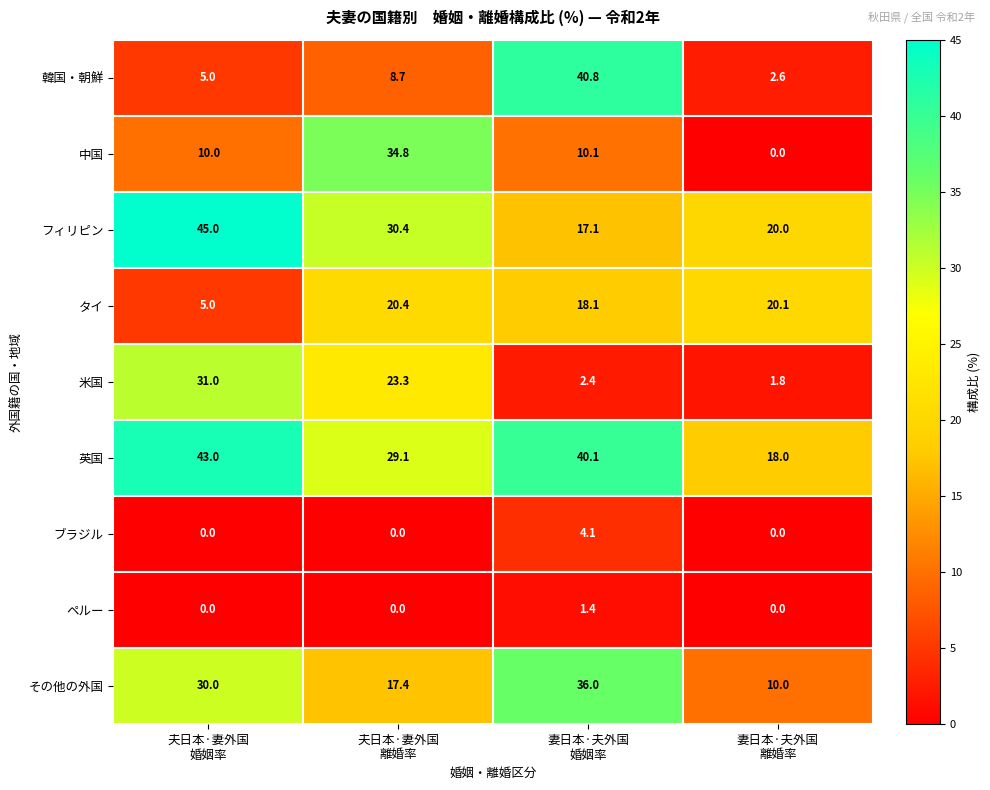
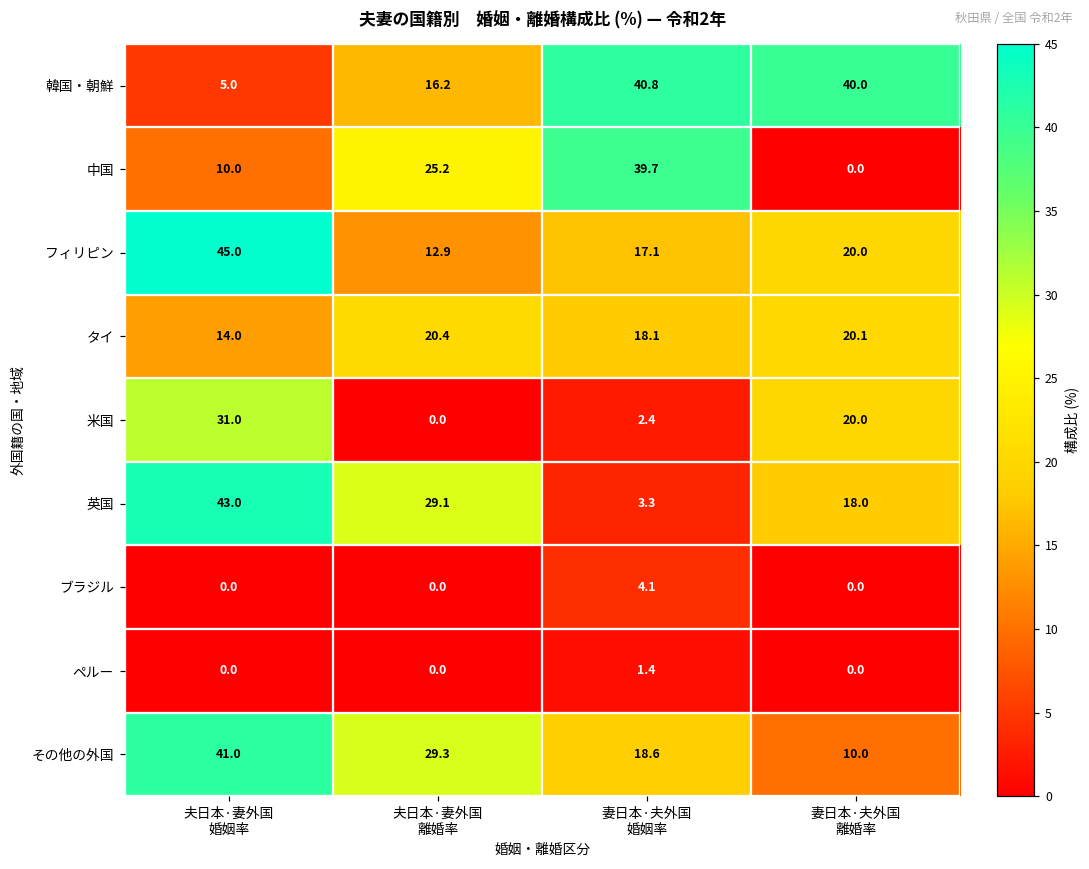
  {
    "韓国・朝鮮": {
      "夫日本·妻外国 婚姻率": 5.0,
-     "夫日本·妻外国 離婚率": 8.7,
+     "夫日本·妻外国 離婚率": 16.2,
      "妻日本·夫外国 婚姻率": 40.8,
-     "妻日本·夫外国 離婚率": 2.6
+     "妻日本·夫外国 離婚率": 40.0
    },
    "中国": {
      "夫日本·妻外国 婚姻率": 10.0,
-     "夫日本·妻外国 離婚率": 34.8,
-     "妻日本·夫外国 婚姻率": 10.1,
+     "夫日本·妻外国 離婚率": 25.2,
+     "妻日本·夫外国 婚姻率": 39.7,
      "妻日本·夫外国 離婚率": 0.0
    },
    "フィリピン": {
      "夫日本·妻外国 婚姻率": 45.0,
-     "夫日本·妻外国 離婚率": 30.4,
+     "夫日本·妻外国 離婚率": 12.9,
      "妻日本·夫外国 婚姻率": 17.1,
      "妻日本·夫外国 離婚率": 20.0
    },
    "タイ": {
-     "夫日本·妻外国 婚姻率": 5.0,
+     "夫日本·妻外国 婚姻率": 14.0,
      "夫日本·妻外国 離婚率": 20.4,
      "妻日本·夫外国 婚姻率": 18.1,
      "妻日本·夫外国 離婚率": 20.1
    },
    "米国": {
      "夫日本·妻外国 婚姻率": 31.0,
-     "夫日本·妻外国 離婚率": 23.3,
+     "夫日本·妻外国 離婚率": 0.0,
      "妻日本·夫外国 婚姻率": 2.4,
-     "妻日本·夫外国 離婚率": 1.8
+     "妻日本·夫外国 離婚率": 20.0
    },
    "英国": {
      "夫日本·妻外国 婚姻率": 43.0,
      "夫日本·妻外国 離婚率": 29.1,
-     "妻日本·夫外国 婚姻率": 40.1,
+     "妻日本·夫外国 婚姻率": 3.3,
      "妻日本·夫外国 離婚率": 18.0
    },
    "ブラジル": {
      "夫日本·妻外国 婚姻率": 0.0,
      "夫日本·妻外国 離婚率": 0.0,
      "妻日本·夫外国 婚姻率": 4.1,
      "妻日本·夫外国 離婚率": 0.0
    },
    "ペルー": {
      "夫日本·妻外国 婚姻率": 0.0,
      "夫日本·妻外国 離婚率": 0.0,
      "妻日本·夫外国 婚姻率": 1.4,
      "妻日本·夫外国 離婚率": 0.0
    },
    "その他の外国": {
-     "夫日本·妻外国 婚姻率": 30.0,
-     "夫日本·妻外国 離婚率": 17.4,
-     "妻日本·夫外国 婚姻率": 36.0,
+     "夫日本·妻外国 婚姻率": 41.0,
+     "夫日本·妻外国 離婚率": 29.3,
+     "妻日本·夫外国 婚姻率": 18.6,
      "妻日本·夫外国 離婚率": 10.0
    }
  }
